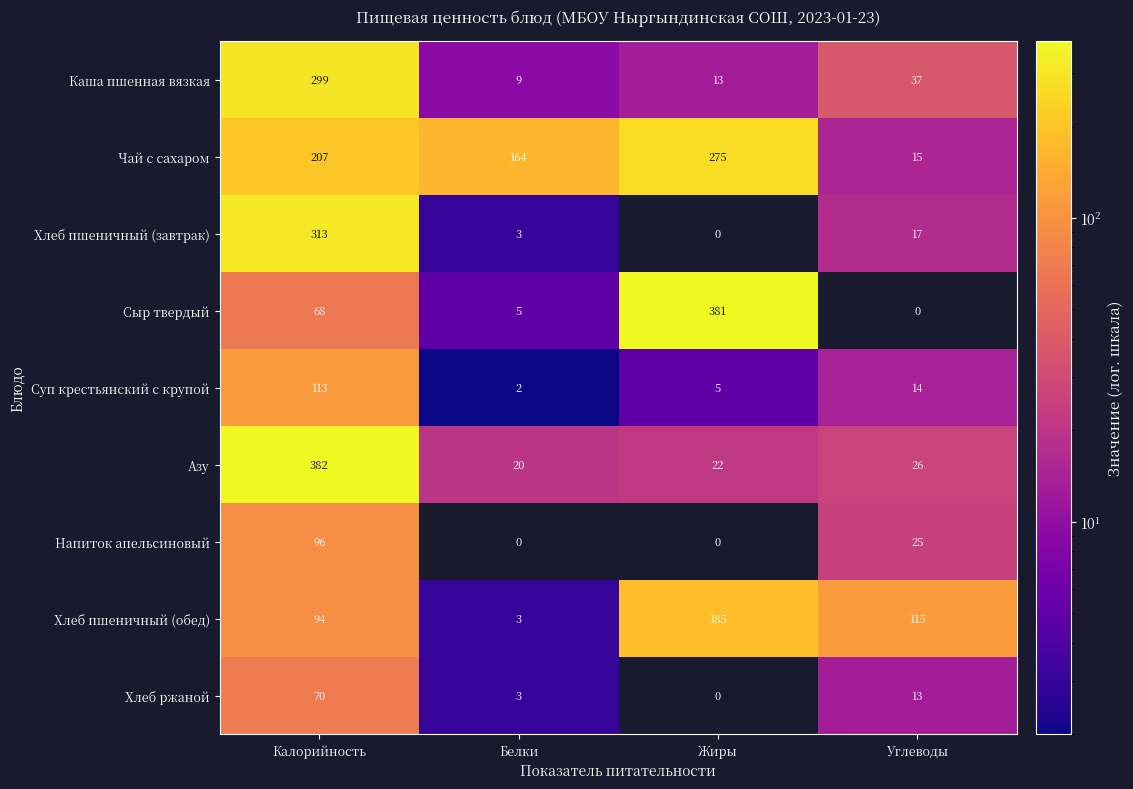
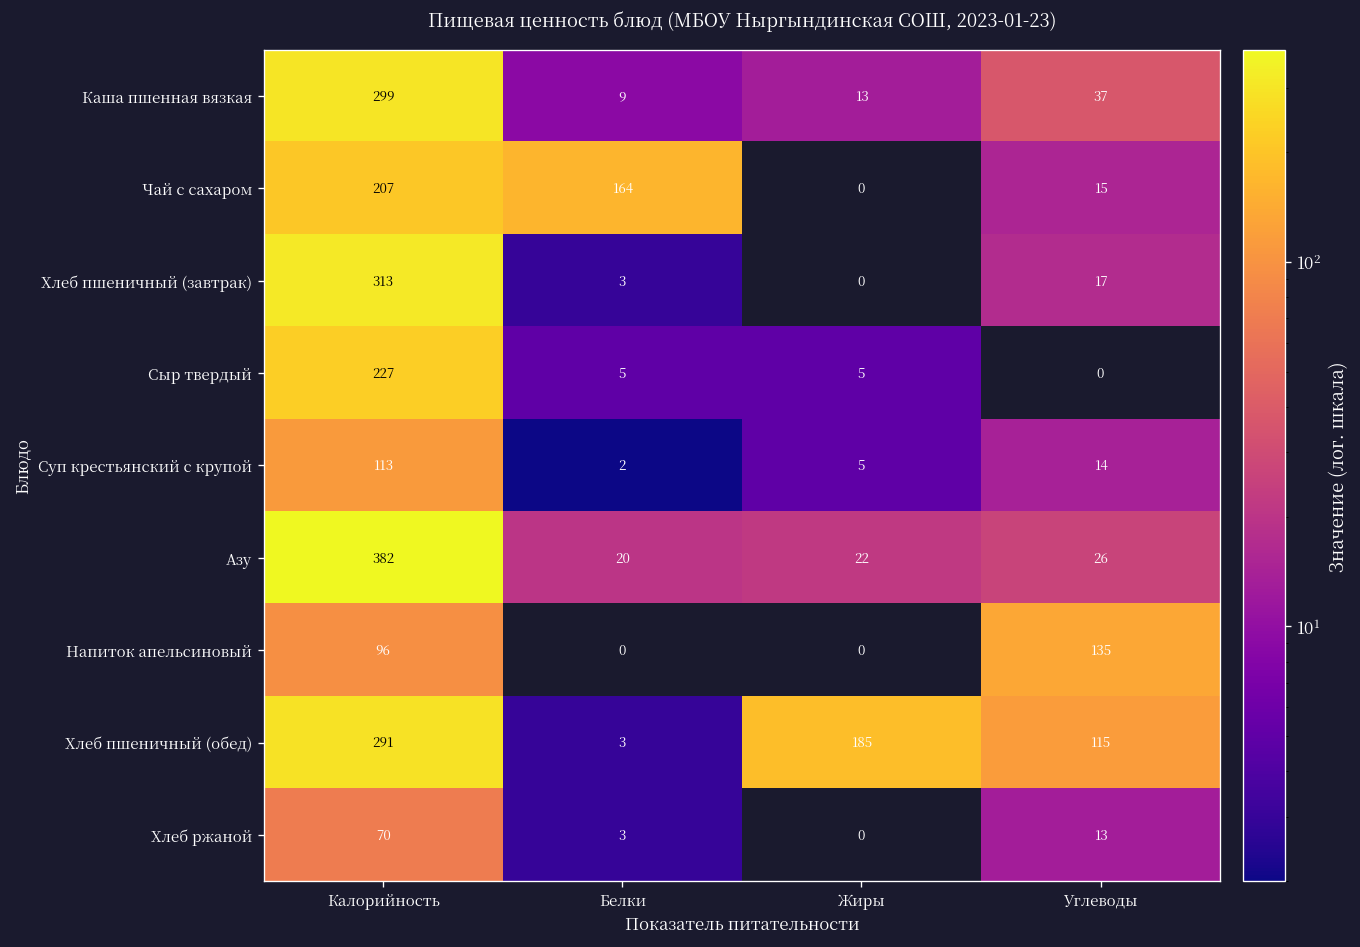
  {
    "Каша пшенная вязкая": {
      "Калорийность": 299,
      "Белки": 9,
      "Жиры": 13,
      "Углеводы": 37
    },
    "Чай с сахаром": {
      "Калорийность": 207,
      "Белки": 164,
-     "Жиры": 275,
+     "Жиры": 0,
      "Углеводы": 15
    },
    "Хлеб пшеничный (завтрак)": {
      "Калорийность": 313,
      "Белки": 3,
      "Жиры": 0,
      "Углеводы": 17
    },
    "Сыр твердый": {
-     "Калорийность": 68,
+     "Калорийность": 227,
      "Белки": 5,
-     "Жиры": 381,
+     "Жиры": 5,
      "Углеводы": 0
    },
    "Суп крестьянский с крупой": {
      "Калорийность": 113,
      "Белки": 2,
      "Жиры": 5,
      "Углеводы": 14
    },
    "Азу": {
      "Калорийность": 382,
      "Белки": 20,
      "Жиры": 22,
      "Углеводы": 26
    },
    "Напиток апельсиновый": {
      "Калорийность": 96,
      "Белки": 0,
      "Жиры": 0,
-     "Углеводы": 25
+     "Углеводы": 135
    },
    "Хлеб пшеничный (обед)": {
-     "Калорийность": 94,
+     "Калорийность": 291,
      "Белки": 3,
      "Жиры": 185,
      "Углеводы": 115
    },
    "Хлеб ржаной": {
      "Калорийность": 70,
      "Белки": 3,
      "Жиры": 0,
      "Углеводы": 13
    }
  }
